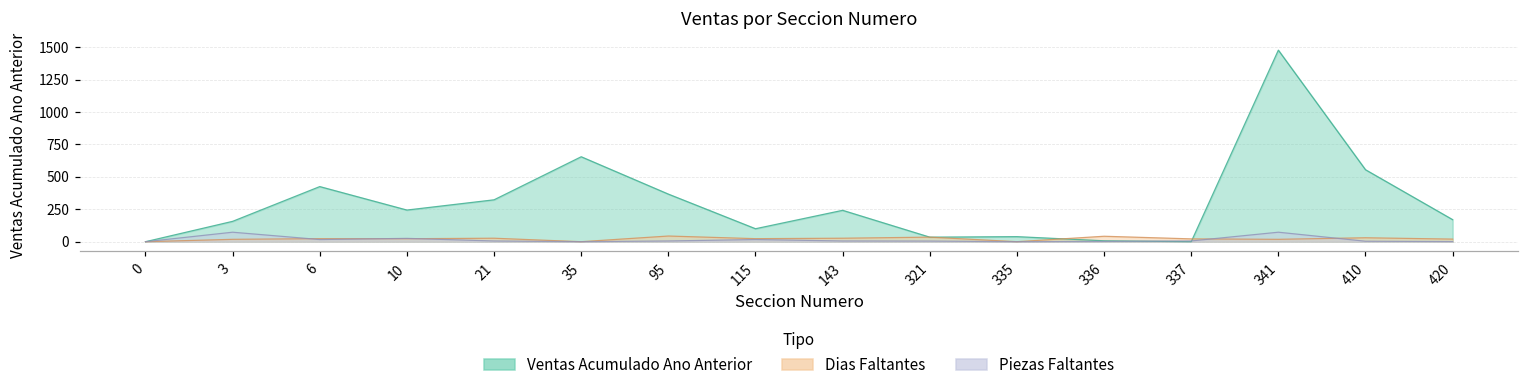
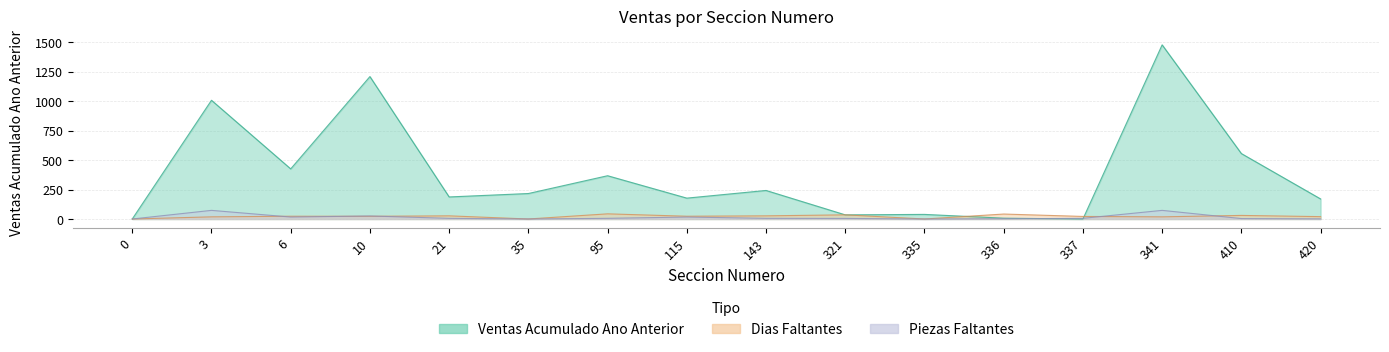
  {
    "Ventas Acumulado Ano Anterior": {
-     "3": 160,
+     "3": 1010,
      "6": 430,
-     "10": 240,
-     "21": 320,
-     "35": 660,
+     "10": 1210,
+     "21": 190,
+     "35": 220,
      "95": 370,
-     "115": 100,
+     "115": 180,
      "143": 240,
      "335": 40,
      "341": 1480,
      "410": 560,
      "420": 170
    }
  }
